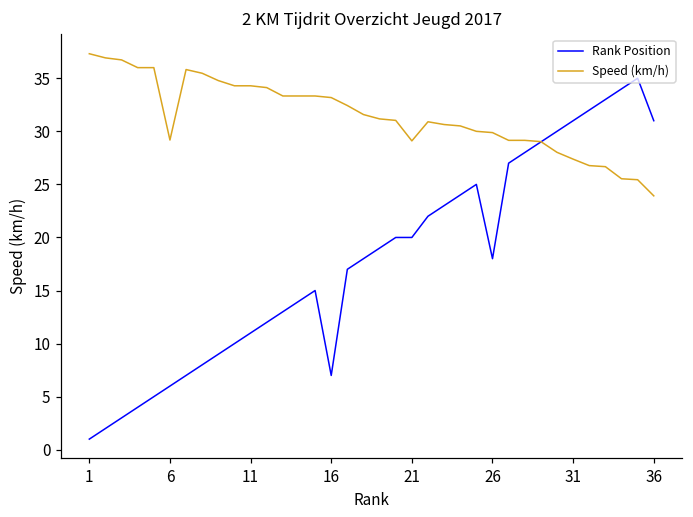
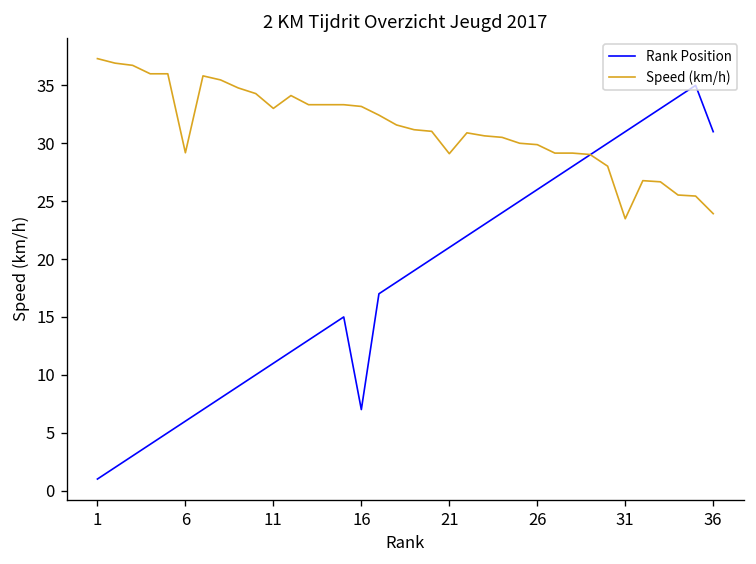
  {
    "Rank Position": {
      "1": 1,
      "6": 6,
      "11": 11,
      "16": 7,
-     "21": 20,
-     "26": 18,
+     "21": 21,
+     "26": 26,
      "31": 31,
      "36": 31
    },
    "Speed (km/h)": {
      "1": 37,
      "6": 29,
-     "11": 34,
+     "11": 33,
      "16": 33,
      "21": 29,
      "26": 30,
-     "31": 27,
+     "31": 23,
      "36": 24
    }
  }
